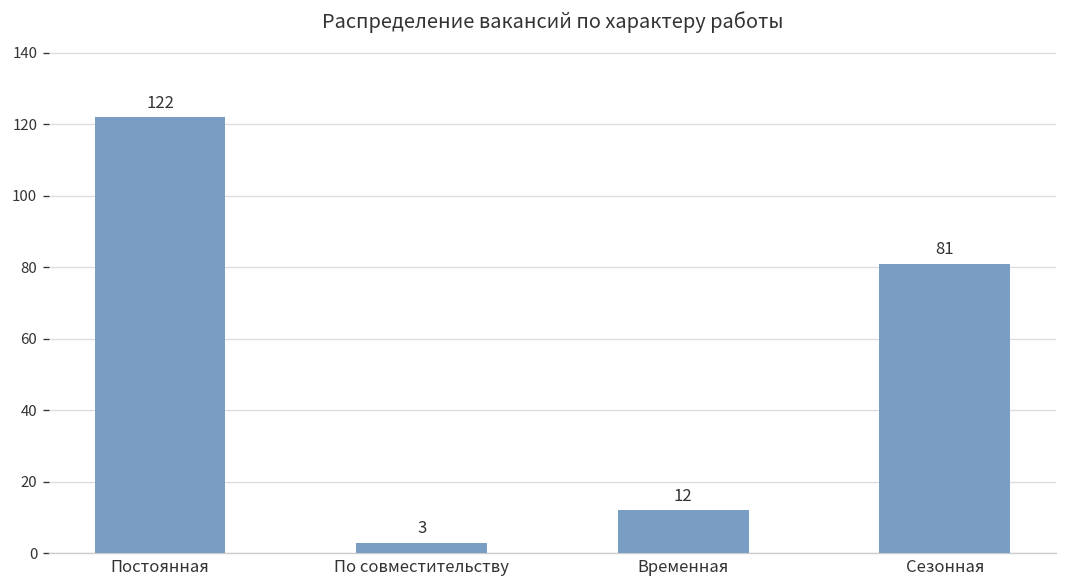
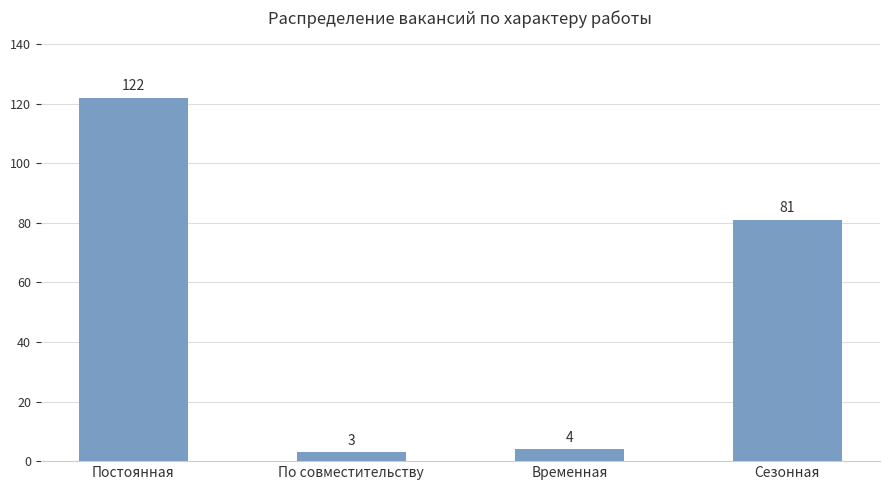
  {
    "Постоянная": 122,
    "По совместительству": 3,
-   "Временная": 12,
+   "Временная": 4,
    "Сезонная": 81
  }
